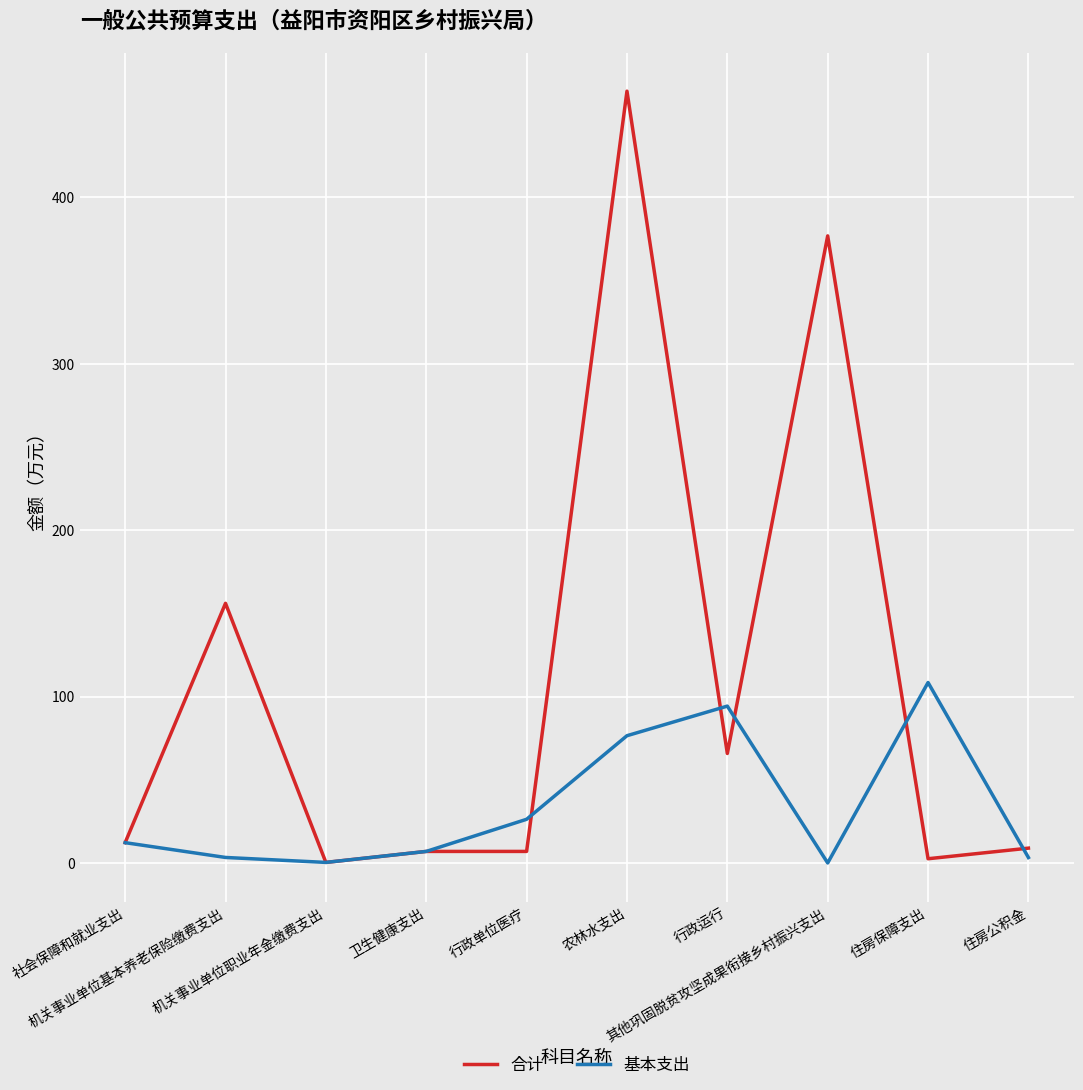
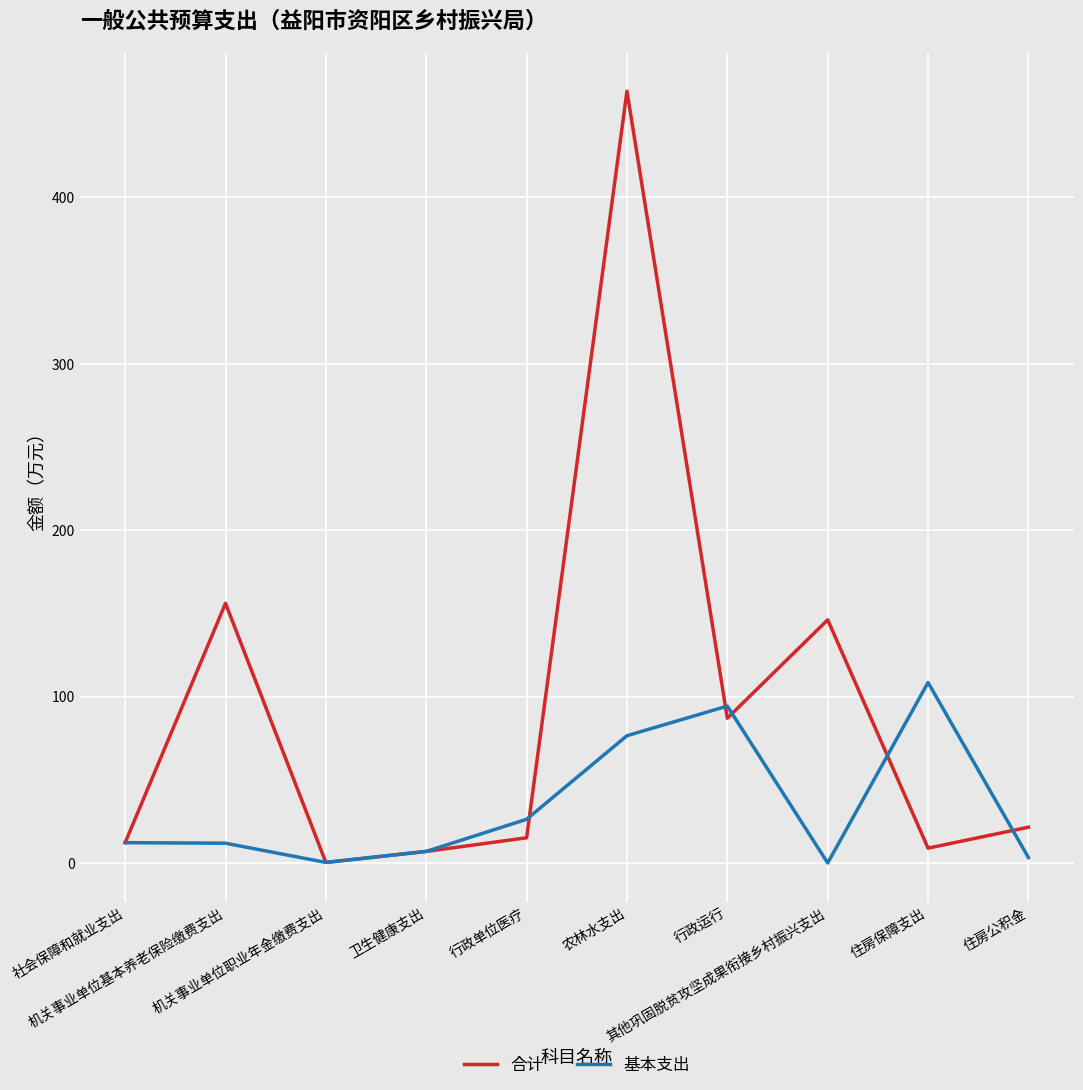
  {
    "合计": {
      "机关事业单位基本养老保险缴费支出": 156,
-     "行政单位医疗": 7,
+     "行政单位医疗": 15,
      "农林水支出": 464,
-     "行政运行": 66,
-     "其他巩固脱贫攻坚成果衔接乡村振兴支出": 377,
-     "住房保障支出": 3,
-     "住房公积金": 9
+     "行政运行": 87,
+     "其他巩固脱贫攻坚成果衔接乡村振兴支出": 146,
+     "住房保障支出": 9,
+     "住房公积金": 21
    },
    "基本支出": {
-     "机关事业单位基本养老保险缴费支出": 3,
+     "机关事业单位基本养老保险缴费支出": 12,
      "行政单位医疗": 26,
      "农林水支出": 76,
      "行政运行": 94,
      "其他巩固脱贫攻坚成果衔接乡村振兴支出": 0,
      "住房保障支出": 108,
      "住房公积金": 3
    }
  }
